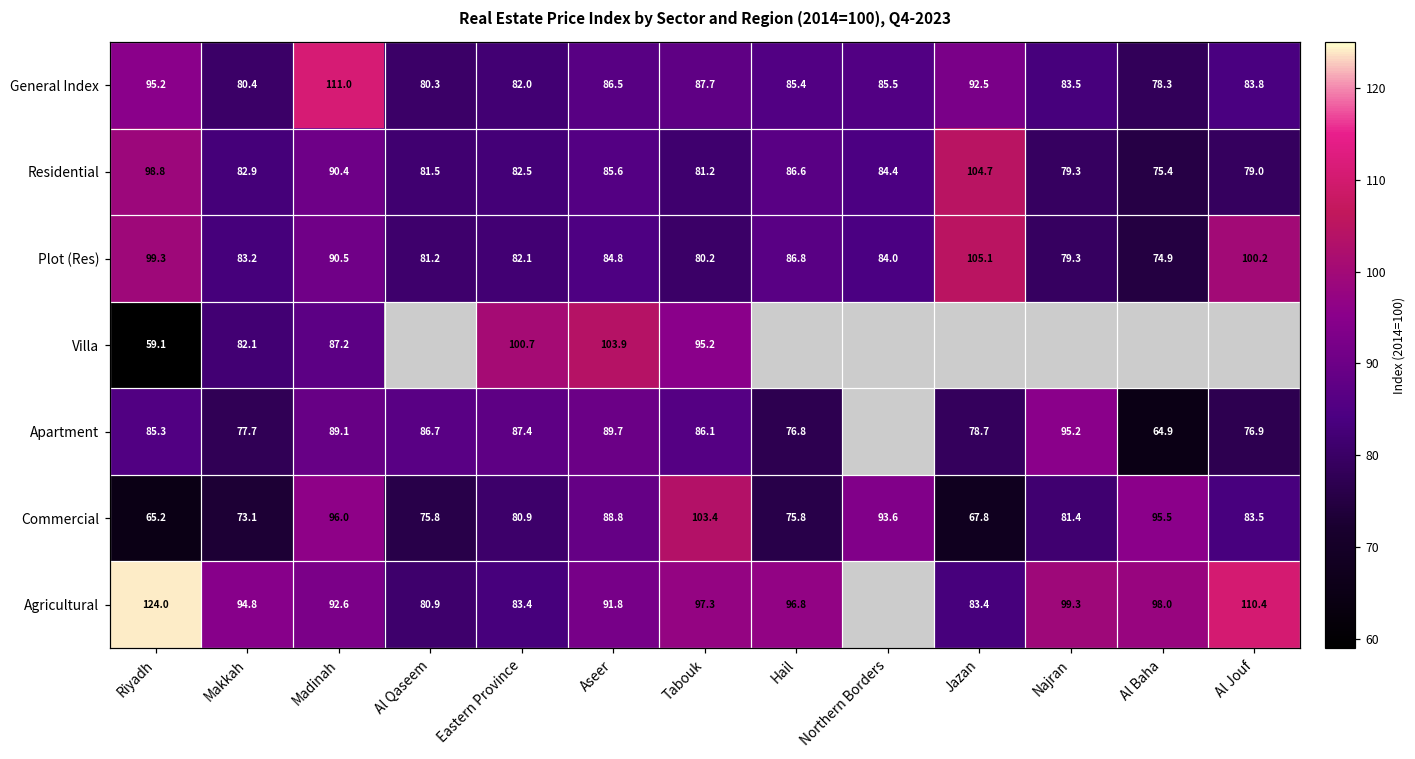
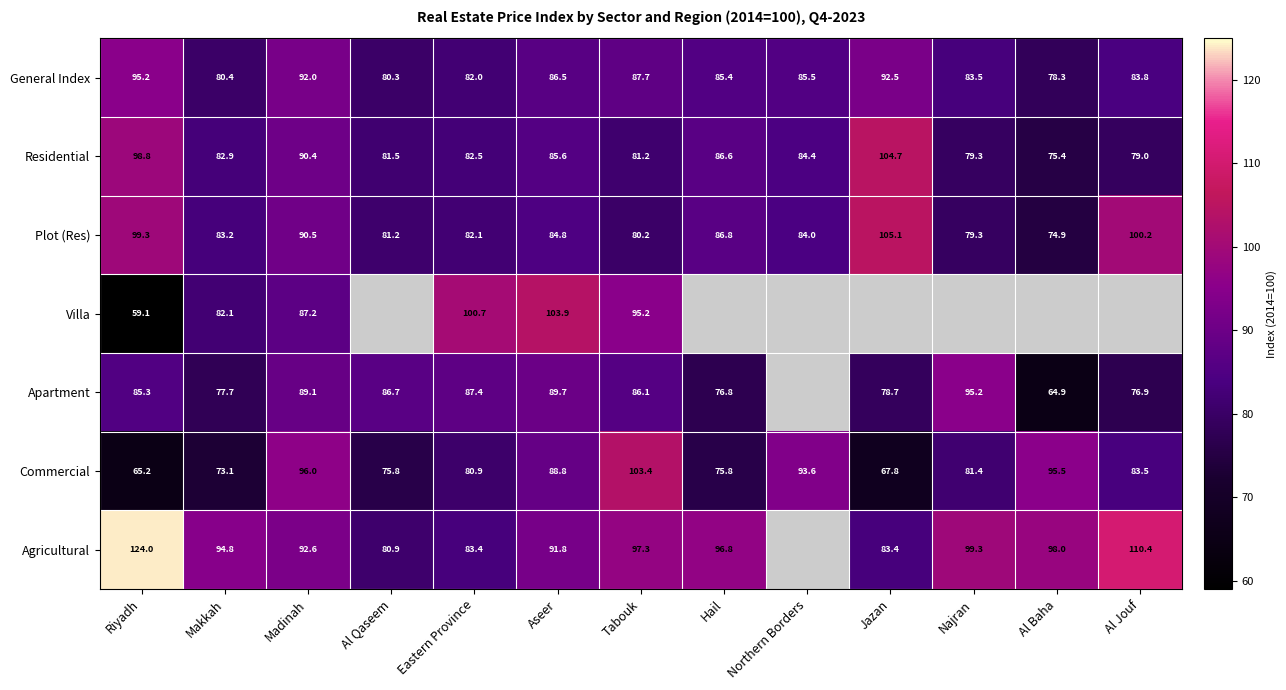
  {
    "General Index": {
      "Riyadh": 95.2,
      "Makkah": 80.4,
-     "Madinah": 111.0,
+     "Madinah": 92.0,
      "Al Qaseem": 80.3,
      "Eastern Province": 82.0,
      "Aseer": 86.5,
      "Tabouk": 87.7,
      "Hail": 85.4,
      "Northern Borders": 85.5,
      "Jazan": 92.5,
      "Najran": 83.5,
      "Al Baha": 78.3,
      "Al Jouf": 83.8
    },
    "Residential": {
      "Riyadh": 98.8,
      "Makkah": 82.9,
      "Madinah": 90.4,
      "Al Qaseem": 81.5,
      "Eastern Province": 82.5,
      "Aseer": 85.6,
      "Tabouk": 81.2,
      "Hail": 86.6,
      "Northern Borders": 84.4,
      "Jazan": 104.7,
      "Najran": 79.3,
      "Al Baha": 75.4,
      "Al Jouf": 79.0
    },
    "Plot (Res)": {
      "Riyadh": 99.3,
      "Makkah": 83.2,
      "Madinah": 90.5,
      "Al Qaseem": 81.2,
      "Eastern Province": 82.1,
      "Aseer": 84.8,
      "Tabouk": 80.2,
      "Hail": 86.8,
      "Northern Borders": 84.0,
      "Jazan": 105.1,
      "Najran": 79.3,
      "Al Baha": 74.9,
      "Al Jouf": 100.2
    },
    "Villa": {
      "Riyadh": 59.1,
      "Makkah": 82.1,
      "Madinah": 87.2,
      "Eastern Province": 100.7,
      "Aseer": 103.9,
      "Tabouk": 95.2
    },
    "Apartment": {
      "Riyadh": 85.3,
      "Makkah": 77.7,
      "Madinah": 89.1,
      "Al Qaseem": 86.7,
      "Eastern Province": 87.4,
      "Aseer": 89.7,
      "Tabouk": 86.1,
      "Hail": 76.8,
      "Jazan": 78.7,
      "Najran": 95.2,
      "Al Baha": 64.9,
      "Al Jouf": 76.9
    },
    "Commercial": {
      "Riyadh": 65.2,
      "Makkah": 73.1,
      "Madinah": 96.0,
      "Al Qaseem": 75.8,
      "Eastern Province": 80.9,
      "Aseer": 88.8,
      "Tabouk": 103.4,
      "Hail": 75.8,
      "Northern Borders": 93.6,
      "Jazan": 67.8,
      "Najran": 81.4,
      "Al Baha": 95.5,
      "Al Jouf": 83.5
    },
    "Agricultural": {
      "Riyadh": 124.0,
      "Makkah": 94.8,
      "Madinah": 92.6,
      "Al Qaseem": 80.9,
      "Eastern Province": 83.4,
      "Aseer": 91.8,
      "Tabouk": 97.3,
      "Hail": 96.8,
      "Jazan": 83.4,
      "Najran": 99.3,
      "Al Baha": 98.0,
      "Al Jouf": 110.4
    }
  }
